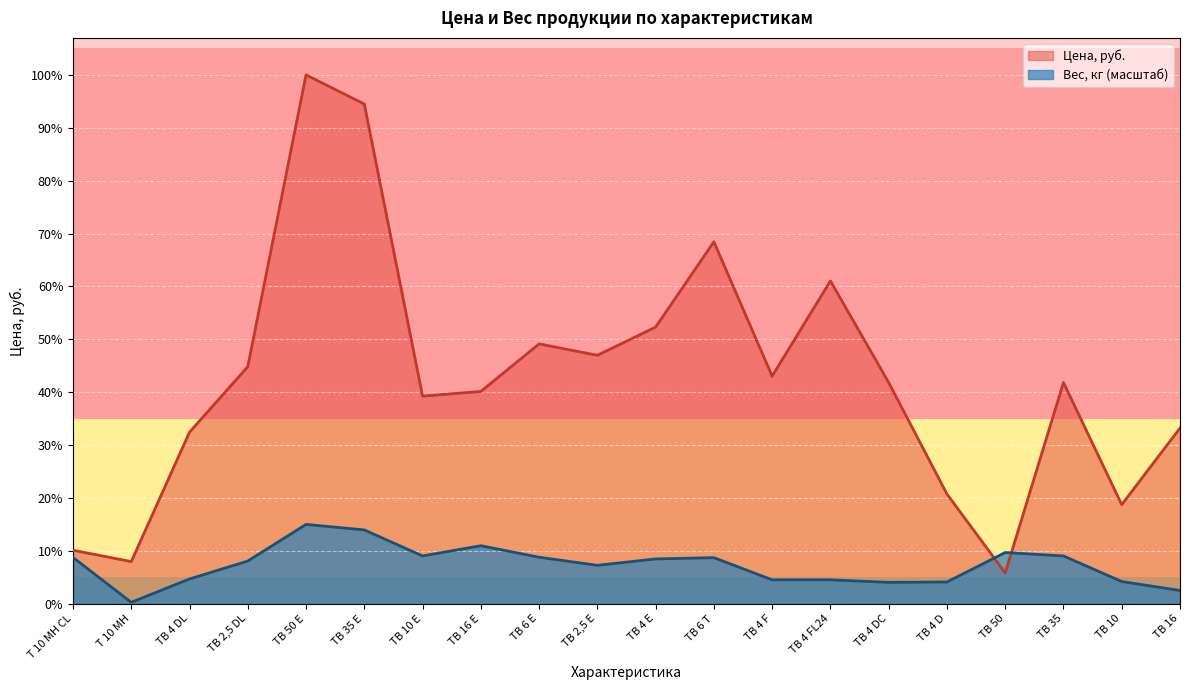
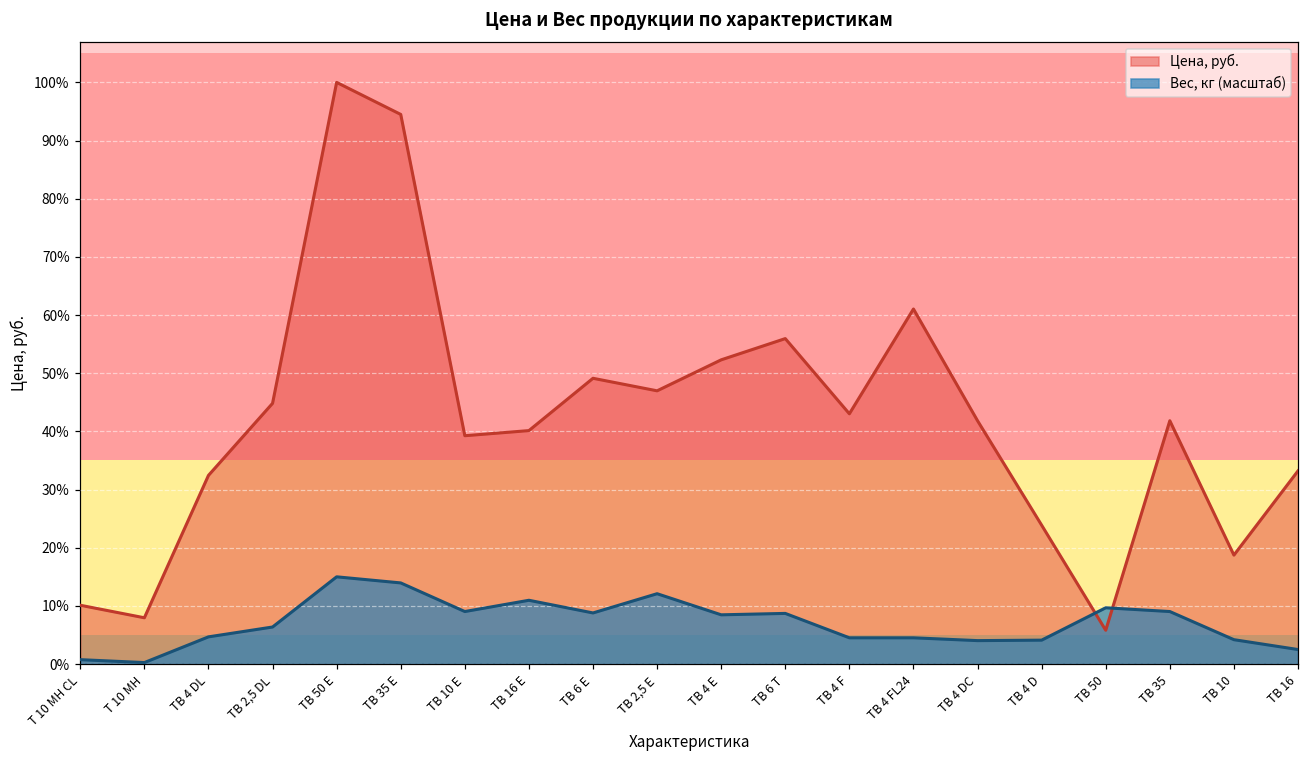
  {
    "Цена, руб.": {
      "T 10 MH CL": "10%",
      "T 10 MH": "8%",
      "TB 4 DL": "32%",
      "TB 2,5 DL": "45%",
      "TB 50 E": "100%",
      "TB 35 E": "94%",
      "TB 10 E": "39%",
      "TB 16 E": "40%",
      "TB 6 E": "49%",
      "TB 2,5 E": "47%",
      "TB 4 E": "52%",
-     "TB 6 T": "68%",
+     "TB 6 T": "56%",
      "TB 4 F": "43%",
      "TB 4 FL24": "61%",
      "TB 4 DC": "42%",
-     "TB 4 D": "21%",
+     "TB 4 D": "24%",
      "TB 50": "6%",
      "TB 35": "42%",
      "TB 10": "19%",
      "TB 16": "33%"
    },
    "Вес, кг (масштаб)": {
-     "T 10 MH CL": "9%",
+     "T 10 MH CL": "1%",
      "T 10 MH": "0%",
      "TB 4 DL": "5%",
-     "TB 2,5 DL": "8%",
+     "TB 2,5 DL": "6%",
      "TB 50 E": "15%",
      "TB 35 E": "14%",
      "TB 10 E": "9%",
      "TB 16 E": "11%",
      "TB 6 E": "9%",
-     "TB 2,5 E": "7%",
+     "TB 2,5 E": "12%",
      "TB 4 E": "8%",
      "TB 6 T": "9%",
      "TB 4 F": "5%",
      "TB 4 FL24": "5%",
      "TB 4 DC": "4%",
      "TB 4 D": "4%",
      "TB 50": "10%",
      "TB 35": "9%",
      "TB 10": "4%",
      "TB 16": "3%"
    }
  }
